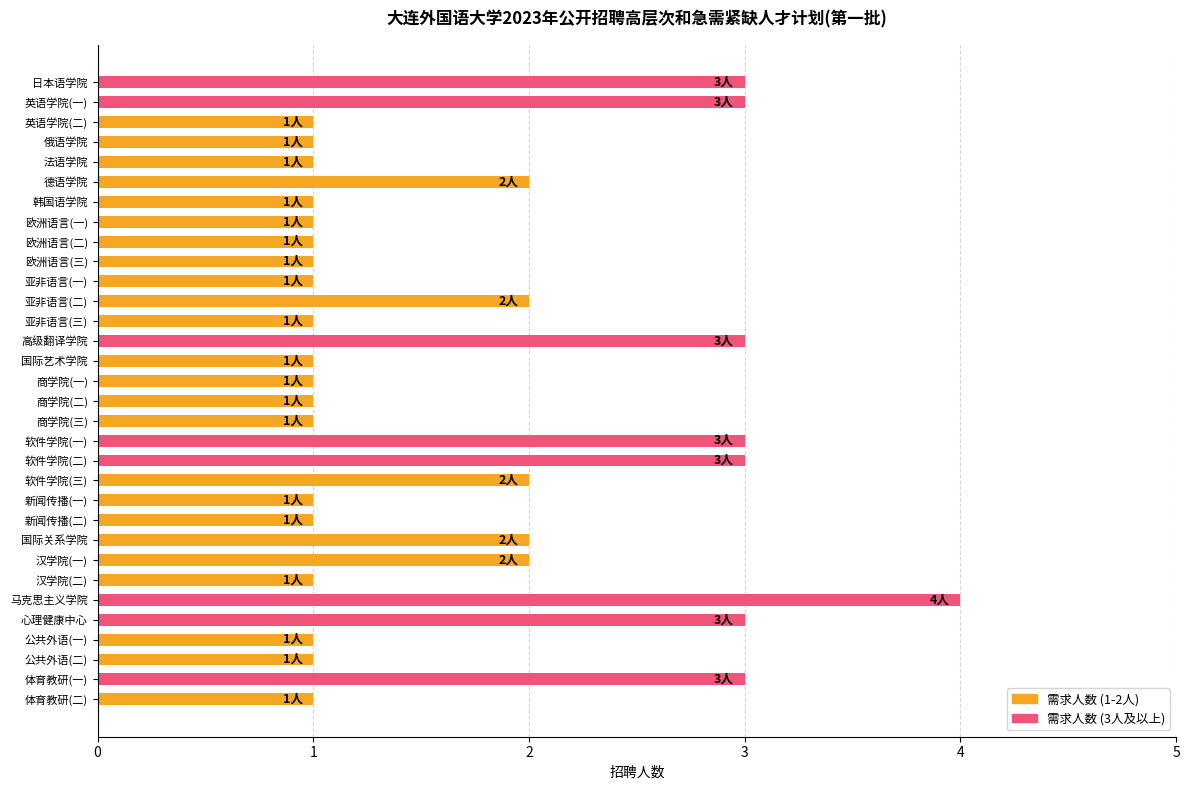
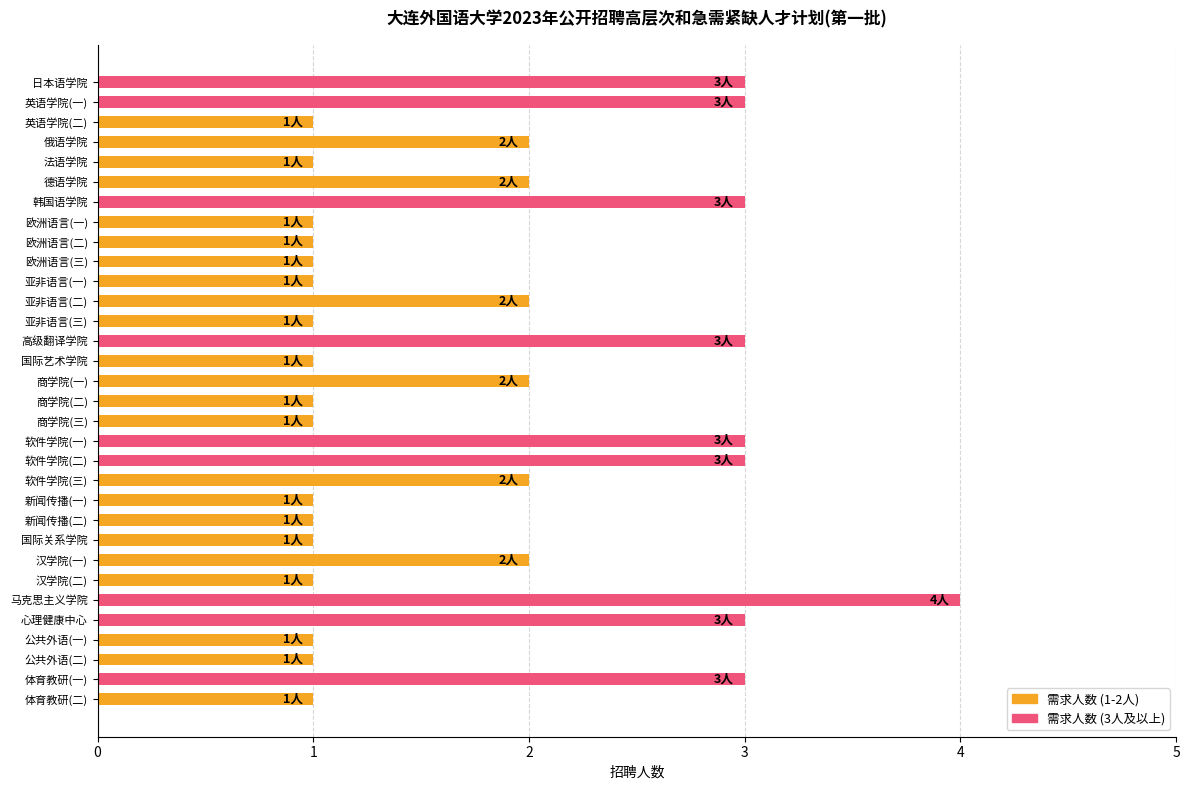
  {
    "日本语学院": "3人",
    "英语学院(一)": "3人",
    "英语学院(二)": "1人",
-   "俄语学院": "1人",
+   "俄语学院": "2人",
    "法语学院": "1人",
    "德语学院": "2人",
-   "韩国语学院": "1人",
+   "韩国语学院": "3人",
    "欧洲语言(一)": "1人",
    "欧洲语言(二)": "1人",
    "欧洲语言(三)": "1人",
    "亚非语言(一)": "1人",
    "亚非语言(二)": "2人",
    "亚非语言(三)": "1人",
    "高级翻译学院": "3人",
    "国际艺术学院": "1人",
-   "商学院(一)": "1人",
+   "商学院(一)": "2人",
    "商学院(二)": "1人",
    "商学院(三)": "1人",
    "软件学院(一)": "3人",
    "软件学院(二)": "3人",
    "软件学院(三)": "2人",
    "新闻传播(一)": "1人",
    "新闻传播(二)": "1人",
-   "国际关系学院": "2人",
+   "国际关系学院": "1人",
    "汉学院(一)": "2人",
    "汉学院(二)": "1人",
    "马克思主义学院": "4人",
    "心理健康中心": "3人",
    "公共外语(一)": "1人",
    "公共外语(二)": "1人",
    "体育教研(一)": "3人",
    "体育教研(二)": "1人"
  }
